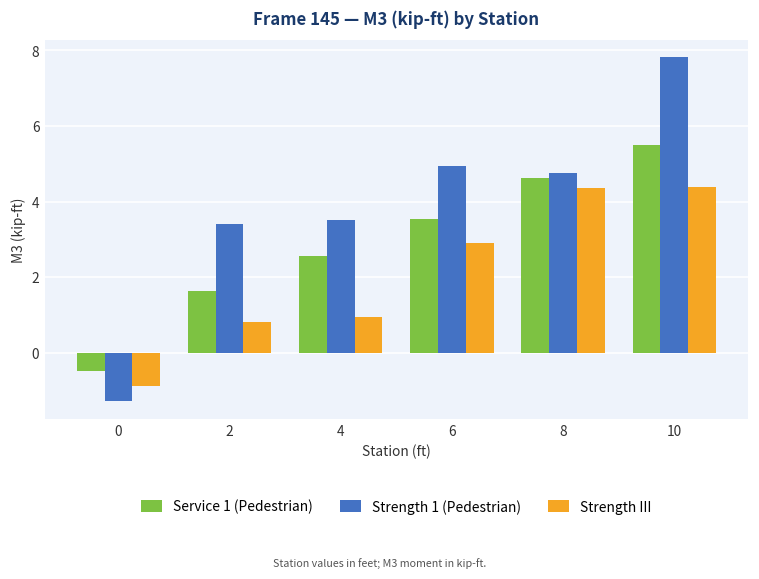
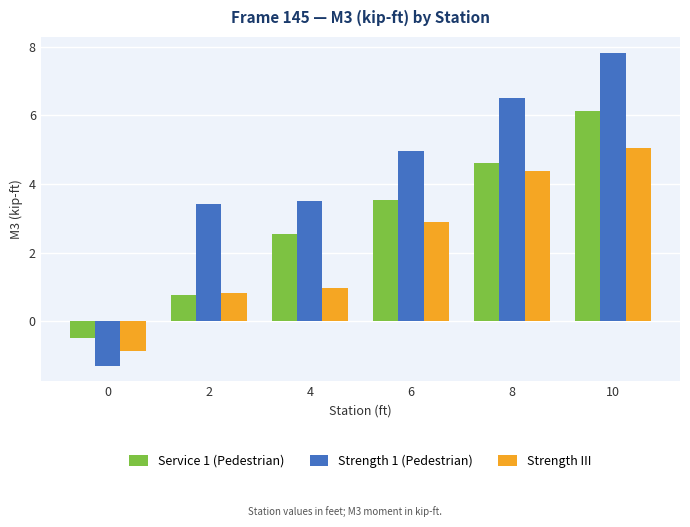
  {
    "Service 1 (Pedestrian)": {
      "0": -0.5,
-     "2": 1.6,
+     "2": 0.8,
      "4": 2.6,
      "6": 3.5,
      "8": 4.6,
-     "10": 5.5
+     "10": 6.1
    },
    "Strength 1 (Pedestrian)": {
      "0": -1.3,
      "2": 3.4,
      "4": 3.5,
      "6": 4.9,
-     "8": 4.8,
+     "8": 6.5,
      "10": 7.8
    },
    "Strength III": {
      "0": -0.9,
      "2": 0.8,
      "4": 1.0,
      "6": 2.9,
      "8": 4.4,
-     "10": 4.4
+     "10": 5.0
    }
  }
